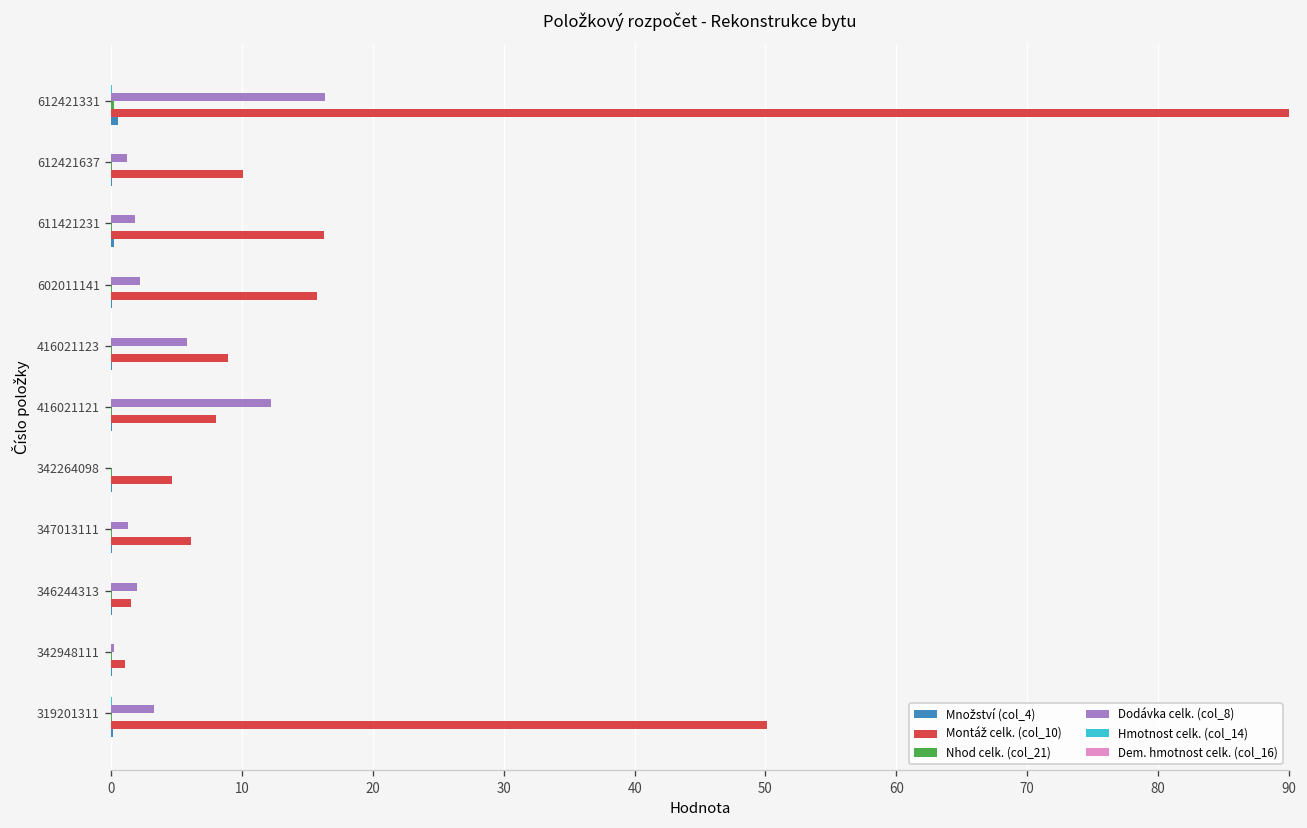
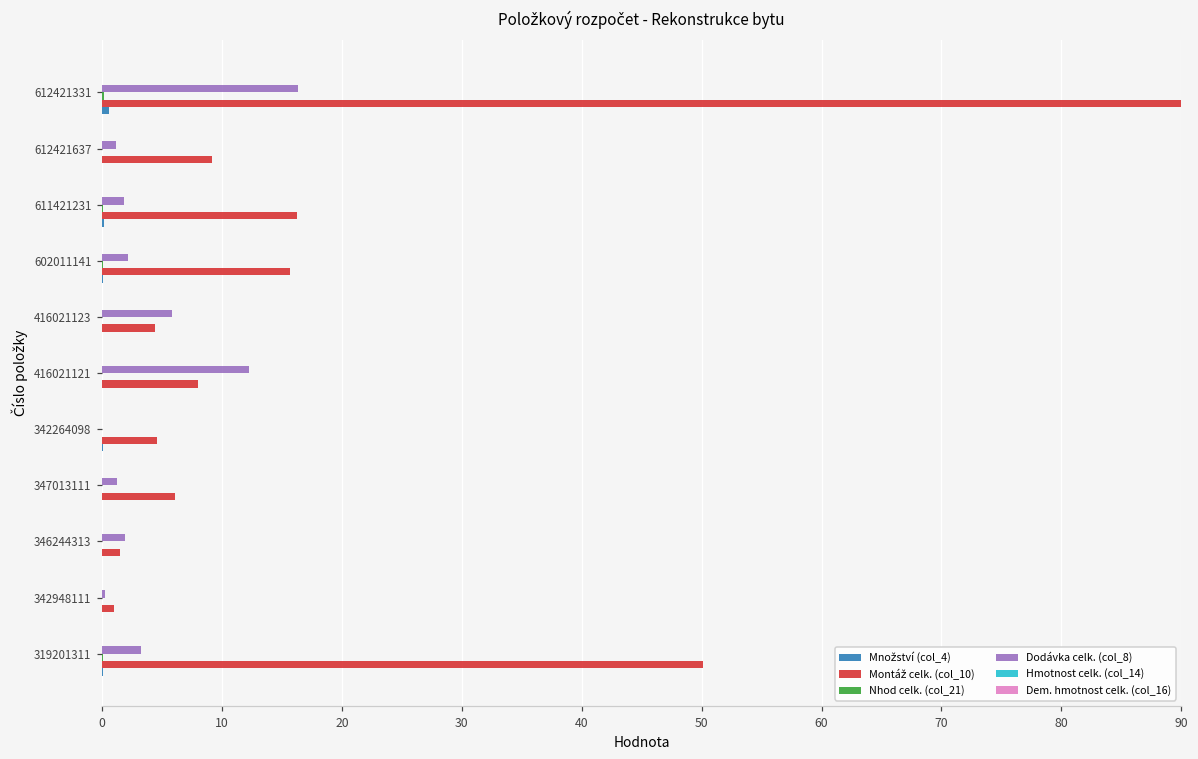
  {
    "Množství (col_4)": {
      "612421331": 0.5
    },
    "Montáž celk. (col_10)": {
      "612421331": 90.0,
-     "612421637": 10.1,
+     "612421637": 9.1,
      "611421231": 16.2,
      "602011141": 15.7,
-     "416021123": 8.9,
+     "416021123": 4.4,
      "416021121": 8.0,
      "342264098": 4.6,
      "347013111": 6.0,
      "346244313": 1.5,
      "342948111": 1.0,
      "319201311": 50.1
    },
    "Dodávka celk. (col_8)": {
      "612421331": 16.3,
      "612421637": 1.2,
      "611421231": 1.8,
      "602011141": 2.2,
      "416021123": 5.8,
      "416021121": 12.2,
      "342264098": 0.0,
      "347013111": 1.2,
      "346244313": 1.9,
      "342948111": 0.2,
      "319201311": 3.2
    },
    "Hmotnost celk. (col_14)": {
      "342264098": 0.0,
      "342948111": 0.0
    },
    "Dem. hmotnost celk. (col_16)": {
      "612421331": 0.0,
      "612421637": 0.0,
      "611421231": 0.0,
      "602011141": 0.0,
      "416021123": 0.0,
      "416021121": 0.0,
      "342264098": 0.0,
      "347013111": 0.0,
      "346244313": 0.0,
      "342948111": 0.0,
      "319201311": 0.0
    }
  }
